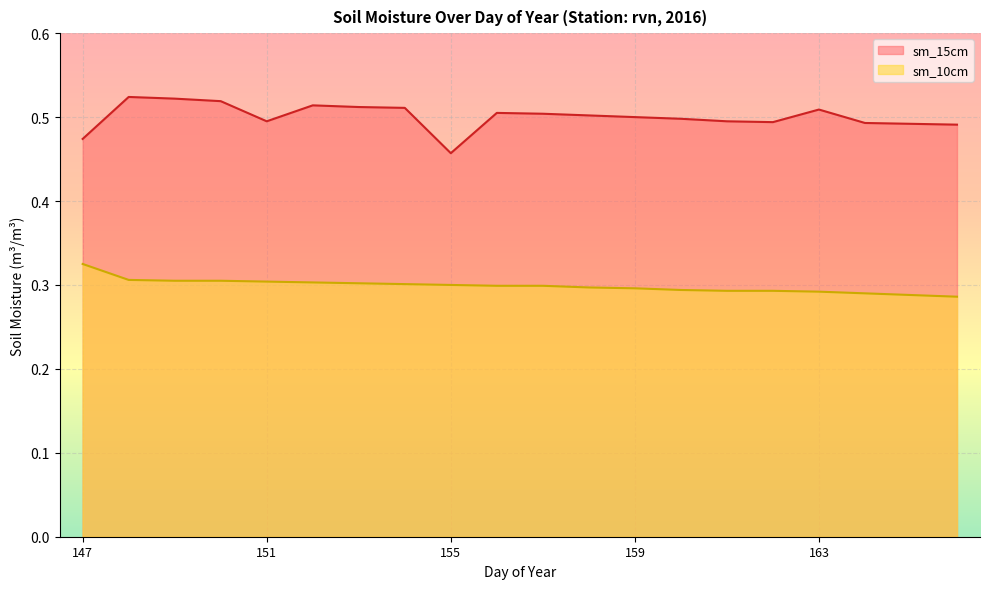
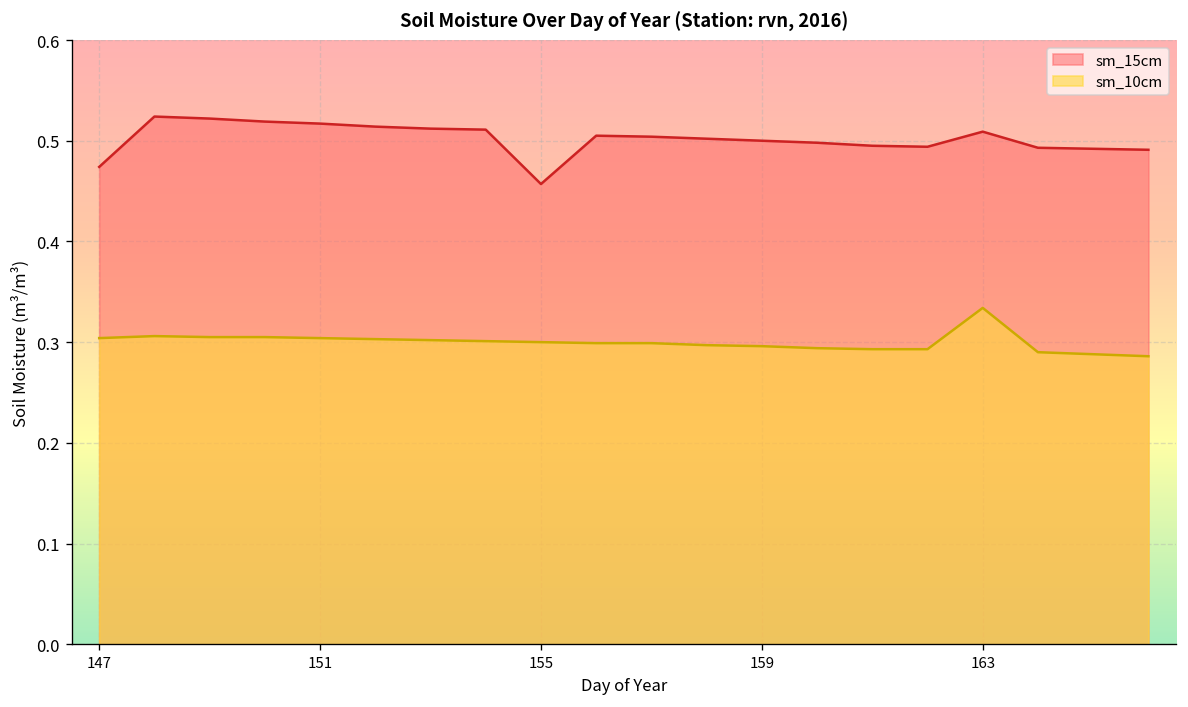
  {
    "sm_15cm": {
      "147": 0.47,
-     "151": 0.50,
+     "151": 0.52,
      "155": 0.46,
      "159": 0.50,
      "163": 0.51
    },
    "sm_10cm": {
-     "147": 0.33,
+     "147": 0.30,
      "151": 0.30,
      "155": 0.30,
      "159": 0.30,
-     "163": 0.29
+     "163": 0.33
    }
  }
